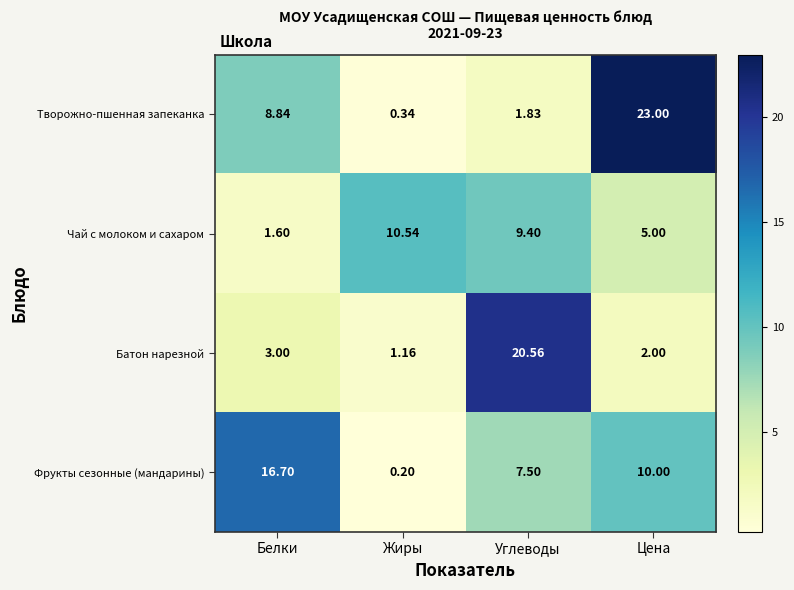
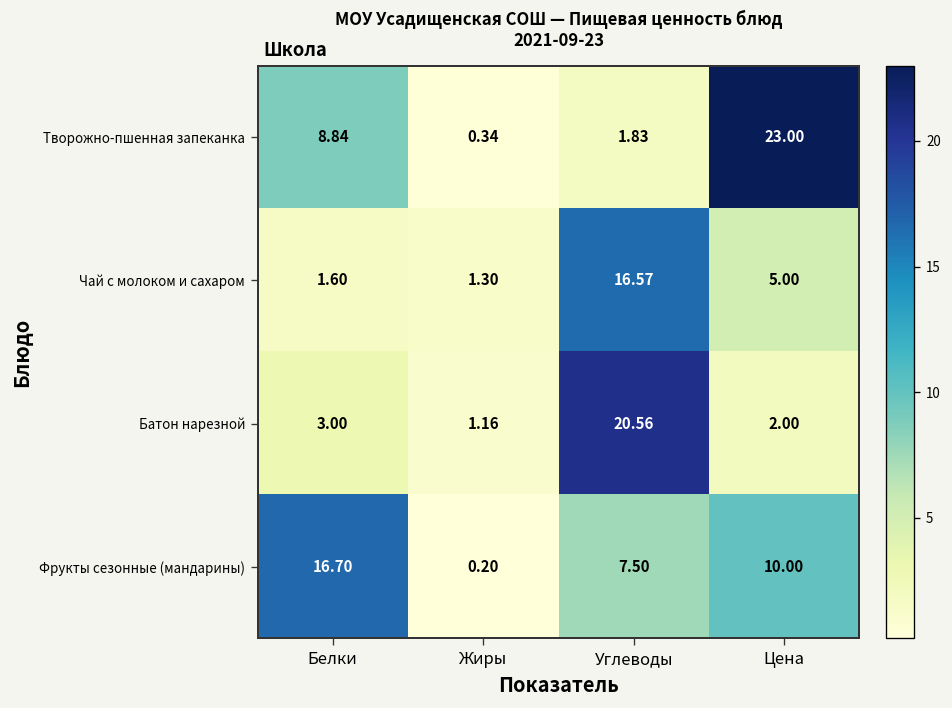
  {
    "Творожно-пшенная запеканка": {
      "Белки": 8.84,
      "Жиры": 0.34,
      "Углеводы": 1.83,
      "Цена": 23.00
    },
    "Чай с молоком и сахаром": {
      "Белки": 1.60,
-     "Жиры": 10.54,
-     "Углеводы": 9.40,
+     "Жиры": 1.30,
+     "Углеводы": 16.57,
      "Цена": 5.00
    },
    "Батон нарезной": {
      "Белки": 3.00,
      "Жиры": 1.16,
      "Углеводы": 20.56,
      "Цена": 2.00
    },
    "Фрукты сезонные (мандарины)": {
      "Белки": 16.70,
      "Жиры": 0.20,
      "Углеводы": 7.50,
      "Цена": 10.00
    }
  }
